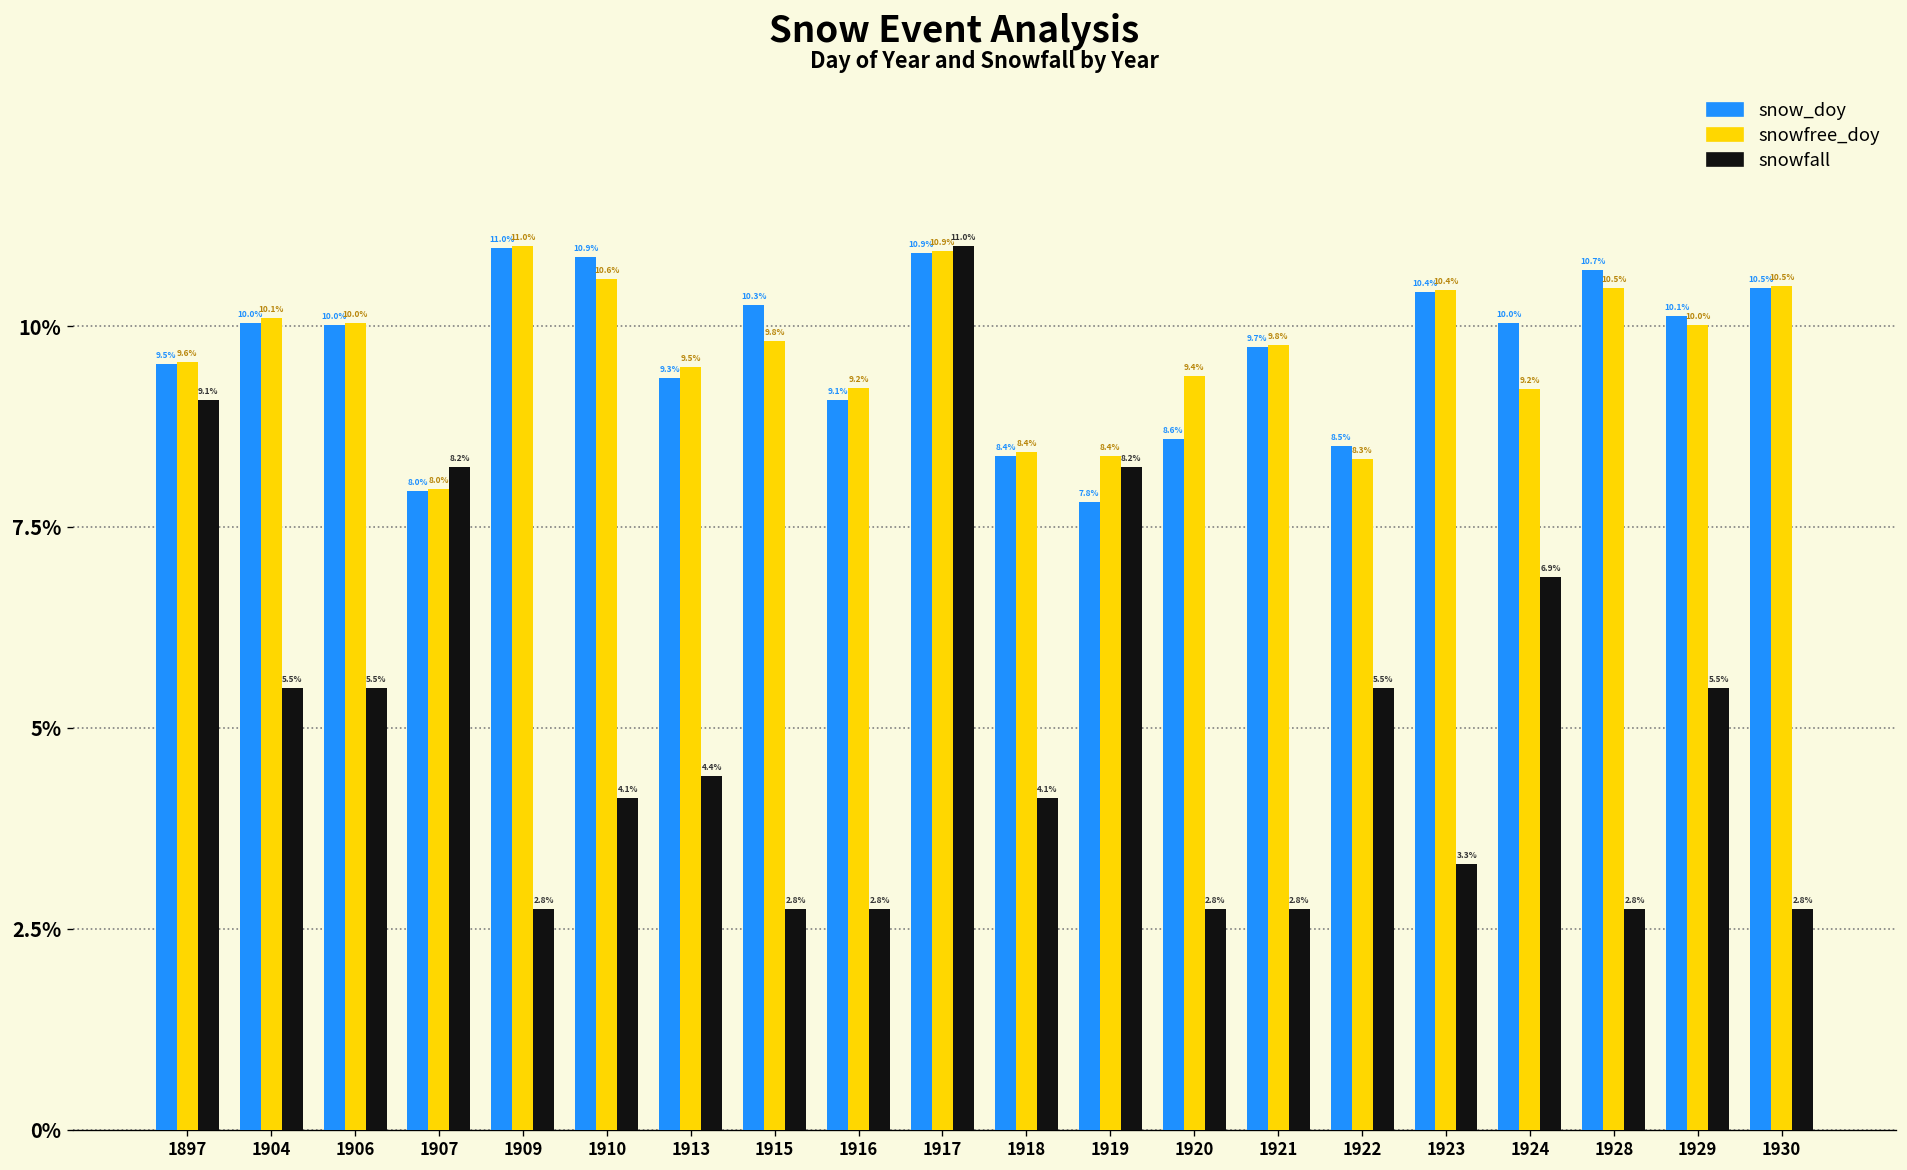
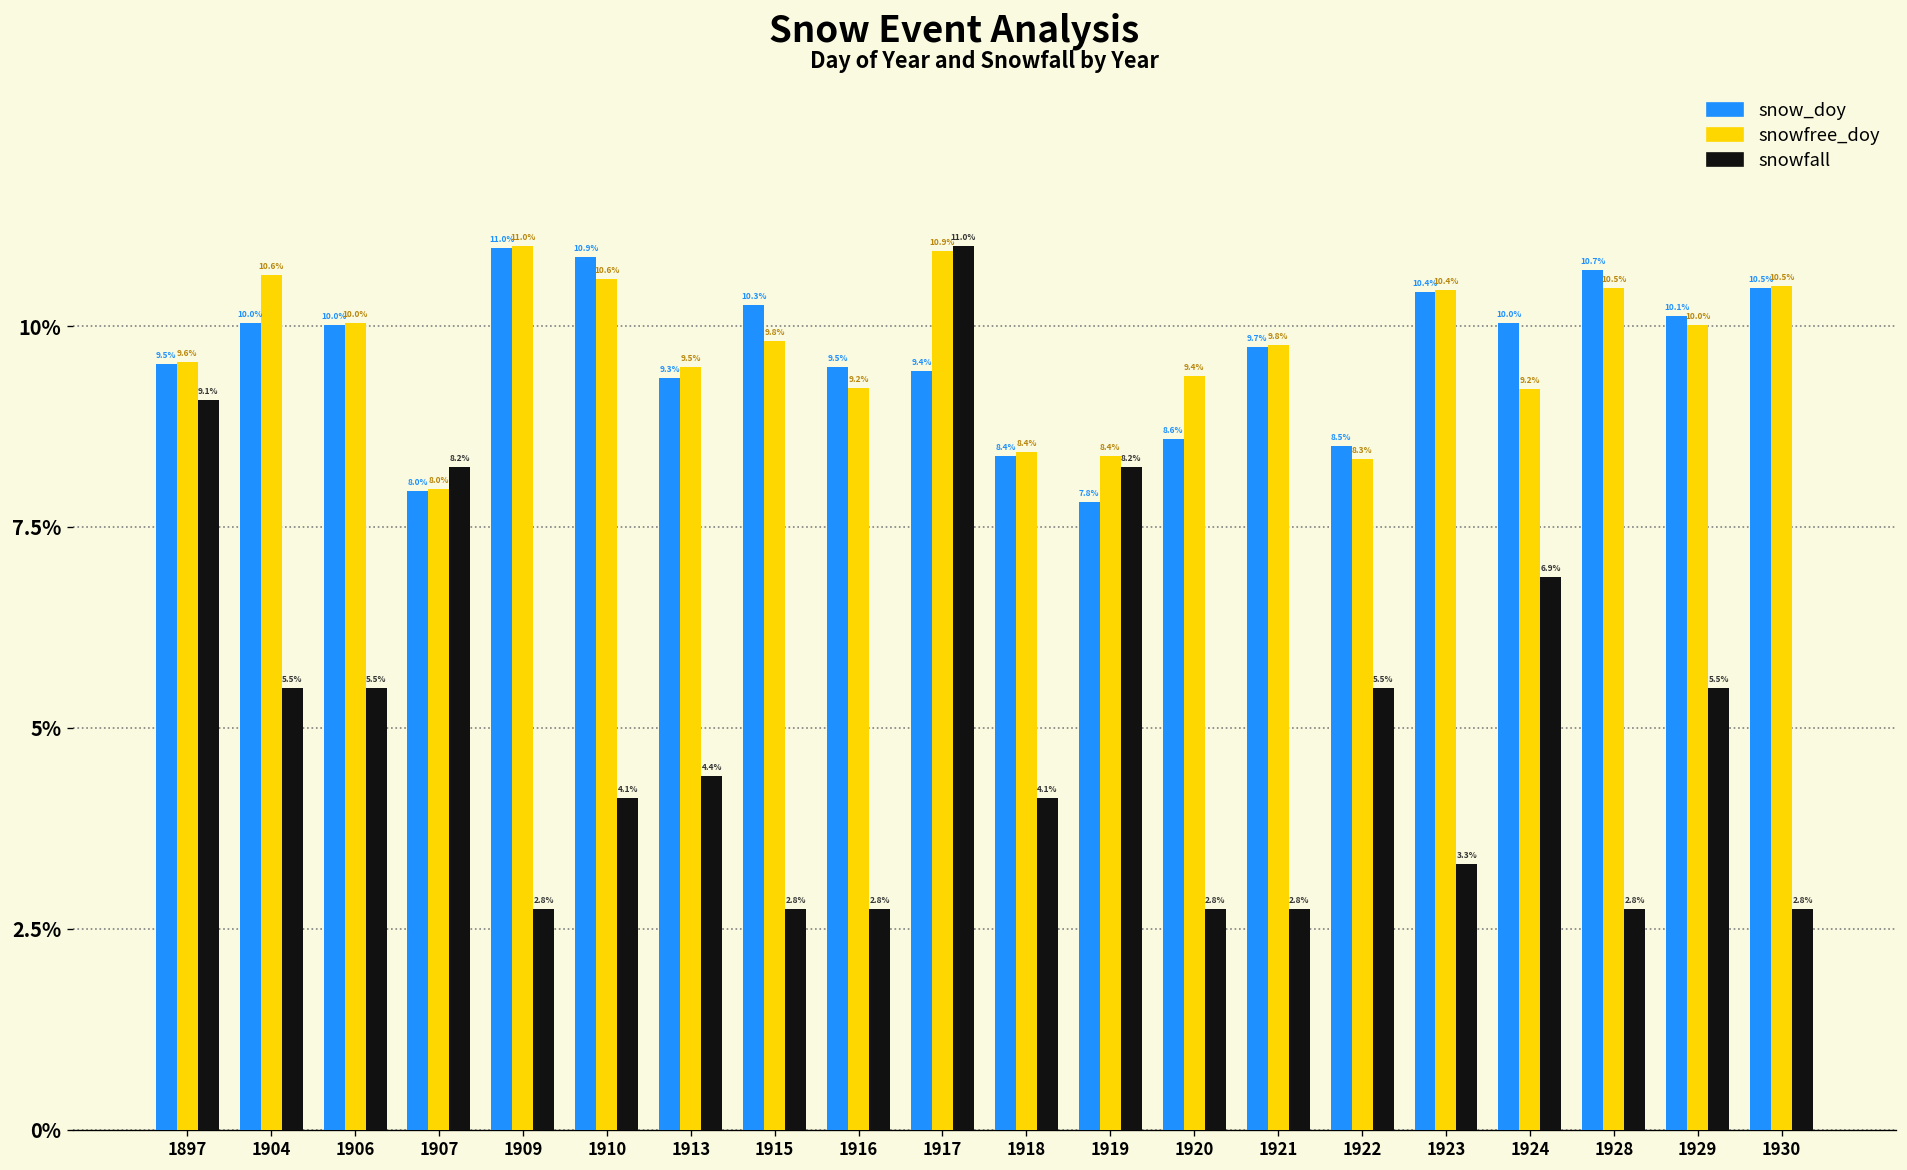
  {
    "snow_doy": {
      "1897": "9.5%",
      "1904": "10.0%",
      "1906": "10.0%",
      "1907": "8.0%",
      "1909": "11.0%",
      "1910": "10.9%",
      "1913": "9.3%",
      "1915": "10.3%",
-     "1916": "9.1%",
-     "1917": "10.9%",
+     "1916": "9.5%",
+     "1917": "9.4%",
      "1918": "8.4%",
      "1919": "7.8%",
      "1920": "8.6%",
      "1921": "9.7%",
      "1922": "8.5%",
      "1923": "10.4%",
      "1924": "10.0%",
      "1928": "10.7%",
      "1929": "10.1%",
      "1930": "10.5%"
    },
    "snowfree_doy": {
      "1897": "9.6%",
-     "1904": "10.1%",
+     "1904": "10.6%",
      "1906": "10.0%",
      "1907": "8.0%",
      "1909": "11.0%",
      "1910": "10.6%",
      "1913": "9.5%",
      "1915": "9.8%",
      "1916": "9.2%",
      "1917": "10.9%",
      "1918": "8.4%",
      "1919": "8.4%",
      "1920": "9.4%",
      "1921": "9.8%",
      "1922": "8.3%",
      "1923": "10.4%",
      "1924": "9.2%",
      "1928": "10.5%",
      "1929": "10.0%",
      "1930": "10.5%"
    },
    "snowfall": {
      "1897": "9.1%",
      "1904": "5.5%",
      "1906": "5.5%",
      "1907": "8.2%",
      "1909": "2.8%",
      "1910": "4.1%",
      "1913": "4.4%",
      "1915": "2.8%",
      "1916": "2.8%",
      "1917": "11.0%",
      "1918": "4.1%",
      "1919": "8.2%",
      "1920": "2.8%",
      "1921": "2.8%",
      "1922": "5.5%",
      "1923": "3.3%",
      "1924": "6.9%",
      "1928": "2.8%",
      "1929": "5.5%",
      "1930": "2.8%"
    }
  }
